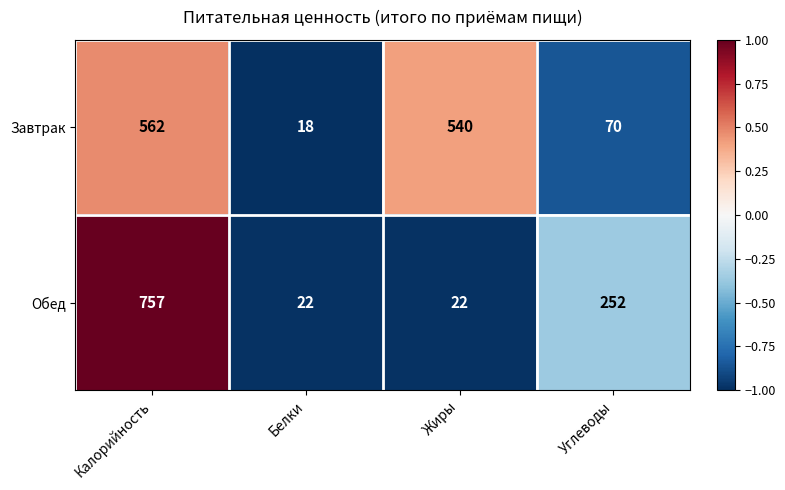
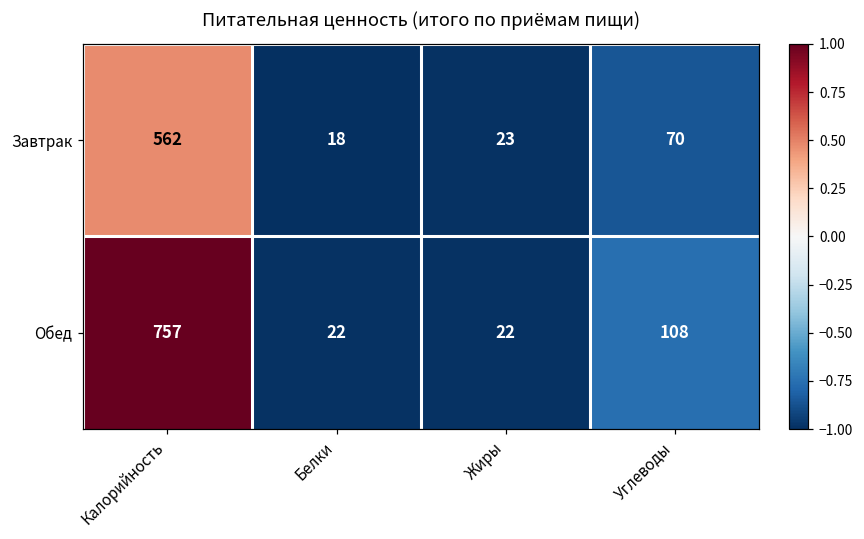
  {
    "Завтрак": {
      "Калорийность": 562,
      "Белки": 18,
-     "Жиры": 540,
+     "Жиры": 23,
      "Углеводы": 70
    },
    "Обед": {
      "Калорийность": 757,
      "Белки": 22,
      "Жиры": 22,
-     "Углеводы": 252
+     "Углеводы": 108
    }
  }
